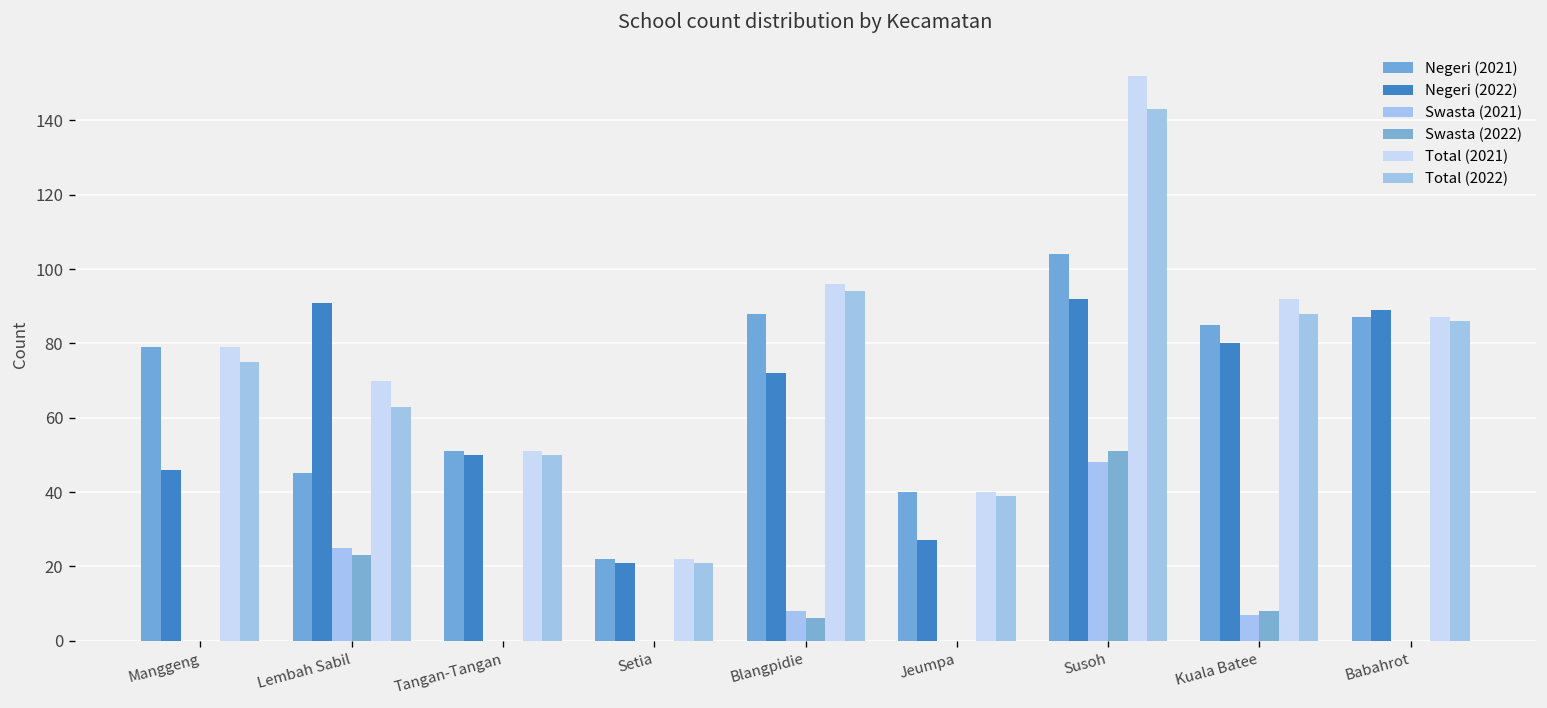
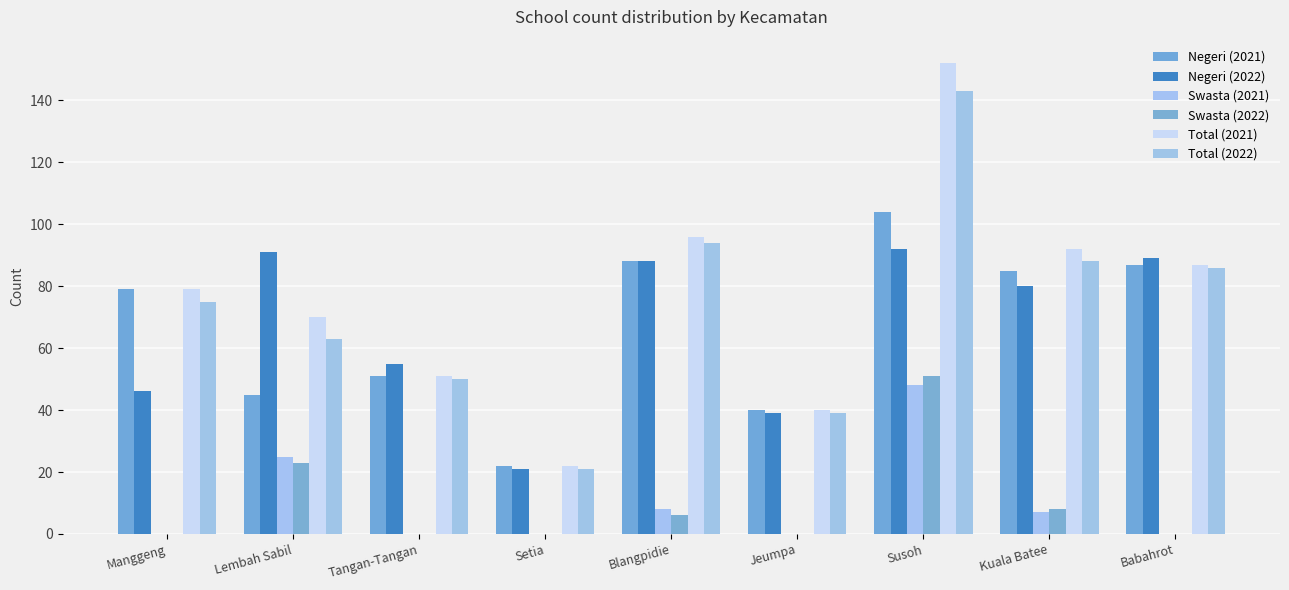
  {
    "Negeri (2022)": {
      "Manggeng": 46,
      "Lembah Sabil": 91,
-     "Tangan-Tangan": 50,
+     "Tangan-Tangan": 55,
      "Setia": 21,
-     "Blangpidie": 72,
-     "Jeumpa": 27,
+     "Blangpidie": 88,
+     "Jeumpa": 39,
      "Susoh": 92,
      "Kuala Batee": 80,
      "Babahrot": 89
    }
  }
